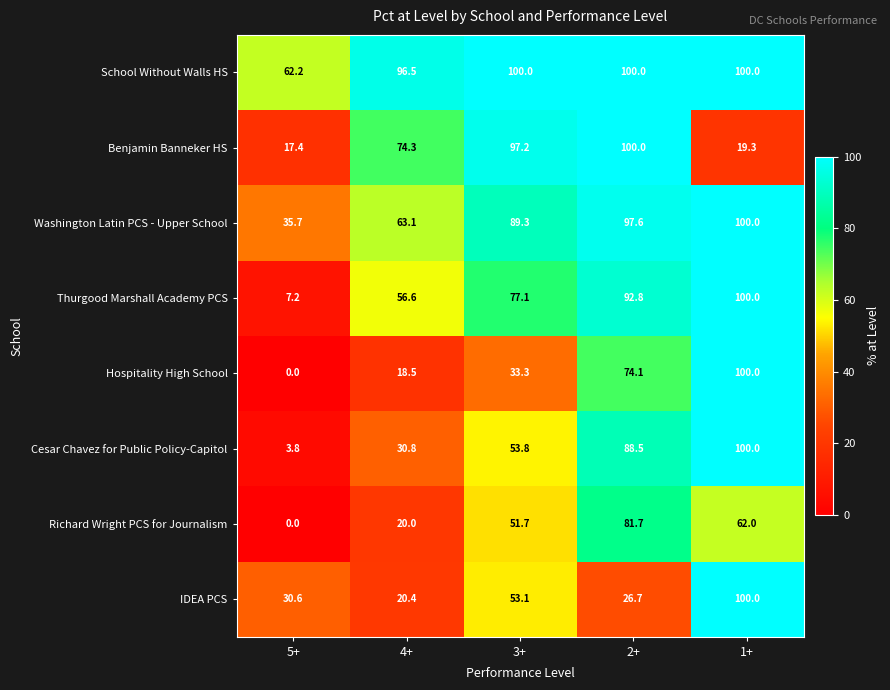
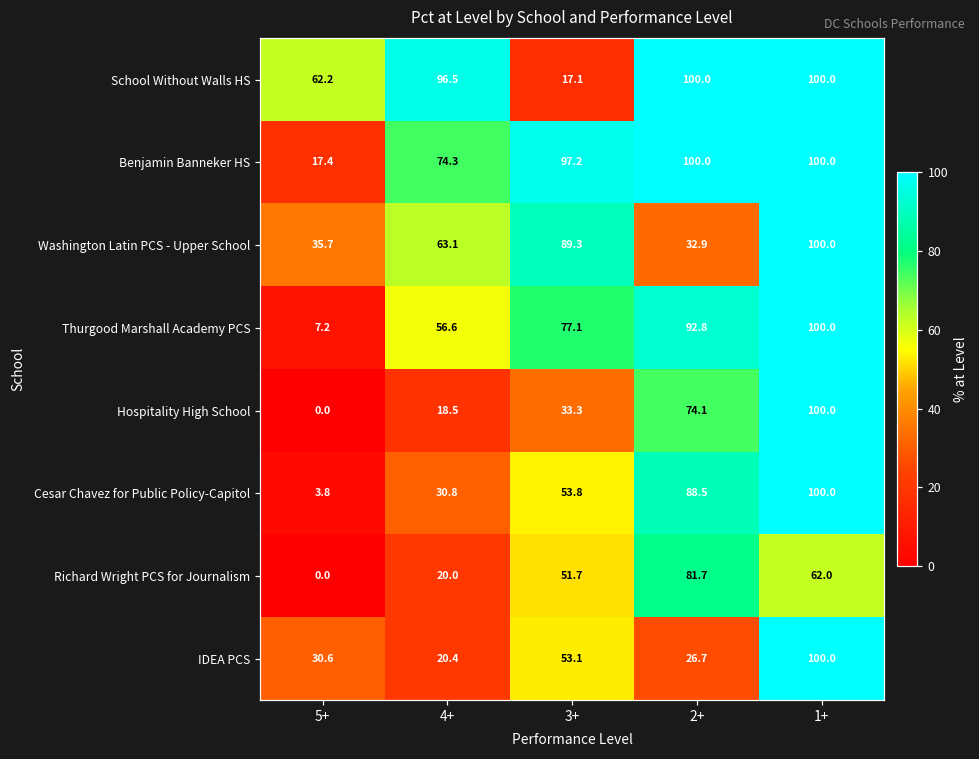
  {
    "School Without Walls HS": {
      "5+": 62.2,
      "4+": 96.5,
-     "3+": 100.0,
+     "3+": 17.1,
      "2+": 100.0,
      "1+": 100.0
    },
    "Benjamin Banneker HS": {
      "5+": 17.4,
      "4+": 74.3,
      "3+": 97.2,
      "2+": 100.0,
-     "1+": 19.3
+     "1+": 100.0
    },
    "Washington Latin PCS - Upper School": {
      "5+": 35.7,
      "4+": 63.1,
      "3+": 89.3,
-     "2+": 97.6,
+     "2+": 32.9,
      "1+": 100.0
    },
    "Thurgood Marshall Academy PCS": {
      "5+": 7.2,
      "4+": 56.6,
      "3+": 77.1,
      "2+": 92.8,
      "1+": 100.0
    },
    "Hospitality High School": {
      "5+": 0.0,
      "4+": 18.5,
      "3+": 33.3,
      "2+": 74.1,
      "1+": 100.0
    },
    "Cesar Chavez for Public Policy-Capitol": {
      "5+": 3.8,
      "4+": 30.8,
      "3+": 53.8,
      "2+": 88.5,
      "1+": 100.0
    },
    "Richard Wright PCS for Journalism": {
      "5+": 0.0,
      "4+": 20.0,
      "3+": 51.7,
      "2+": 81.7,
      "1+": 62.0
    },
    "IDEA PCS": {
      "5+": 30.6,
      "4+": 20.4,
      "3+": 53.1,
      "2+": 26.7,
      "1+": 100.0
    }
  }
